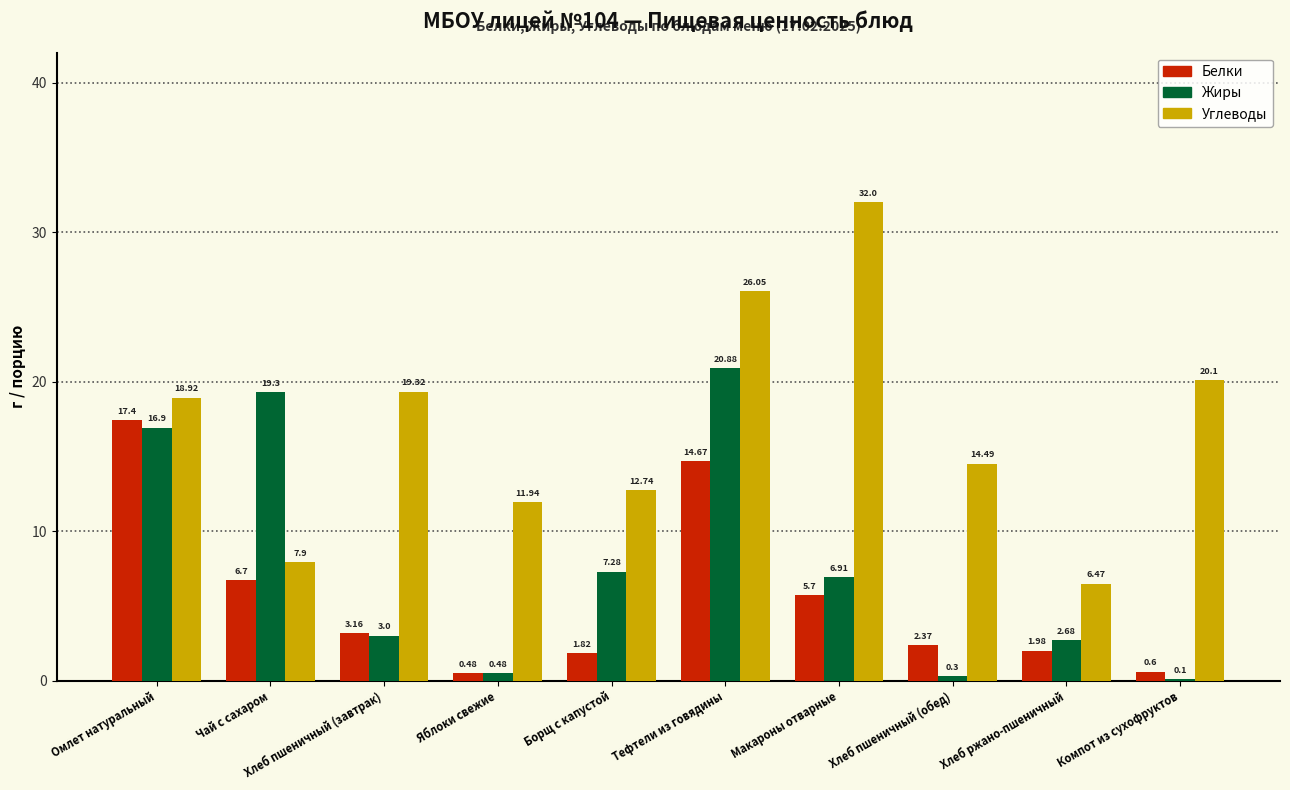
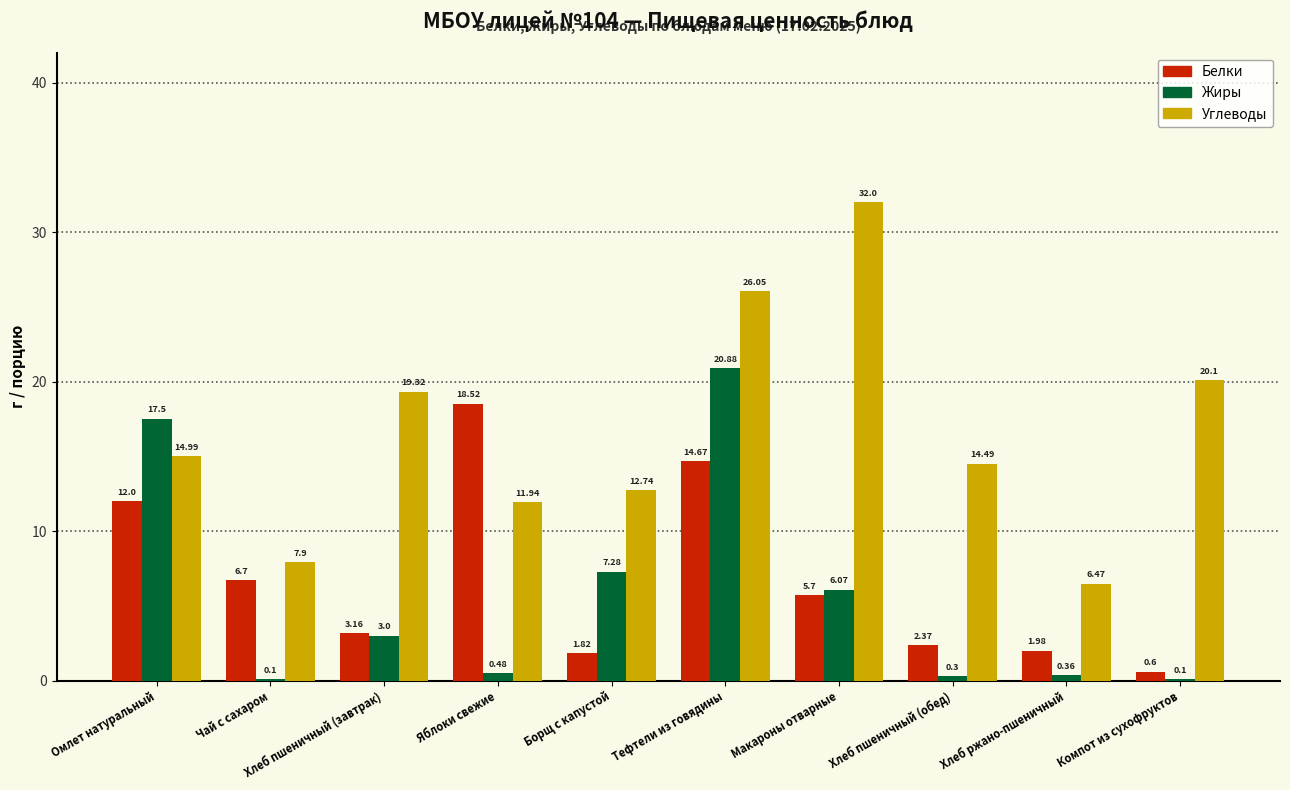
  {
    "Белки": {
-     "Омлет натуральный": 17.4,
+     "Омлет натуральный": 12.0,
      "Чай с сахаром": 6.7,
      "Хлеб пшеничный (завтрак)": 3.16,
-     "Яблоки свежие": 0.48,
+     "Яблоки свежие": 18.52,
      "Борщ с капустой": 1.82,
      "Тефтели из говядины": 14.67,
      "Макароны отварные": 5.7,
      "Хлеб пшеничный (обед)": 2.37,
      "Хлеб ржано-пшеничный": 1.98,
      "Компот из сухофруктов": 0.6
    },
    "Жиры": {
-     "Омлет натуральный": 16.9,
-     "Чай с сахаром": 19.3,
+     "Омлет натуральный": 17.5,
+     "Чай с сахаром": 0.1,
      "Хлеб пшеничный (завтрак)": 3.0,
      "Яблоки свежие": 0.48,
      "Борщ с капустой": 7.28,
      "Тефтели из говядины": 20.88,
-     "Макароны отварные": 6.91,
+     "Макароны отварные": 6.07,
      "Хлеб пшеничный (обед)": 0.3,
-     "Хлеб ржано-пшеничный": 2.68,
+     "Хлеб ржано-пшеничный": 0.36,
      "Компот из сухофруктов": 0.1
    },
    "Углеводы": {
-     "Омлет натуральный": 18.92,
+     "Омлет натуральный": 14.99,
      "Чай с сахаром": 7.9,
      "Хлеб пшеничный (завтрак)": 19.32,
      "Яблоки свежие": 11.94,
      "Борщ с капустой": 12.74,
      "Тефтели из говядины": 26.05,
      "Макароны отварные": 32.0,
      "Хлеб пшеничный (обед)": 14.49,
      "Хлеб ржано-пшеничный": 6.47,
      "Компот из сухофруктов": 20.1
    }
  }
